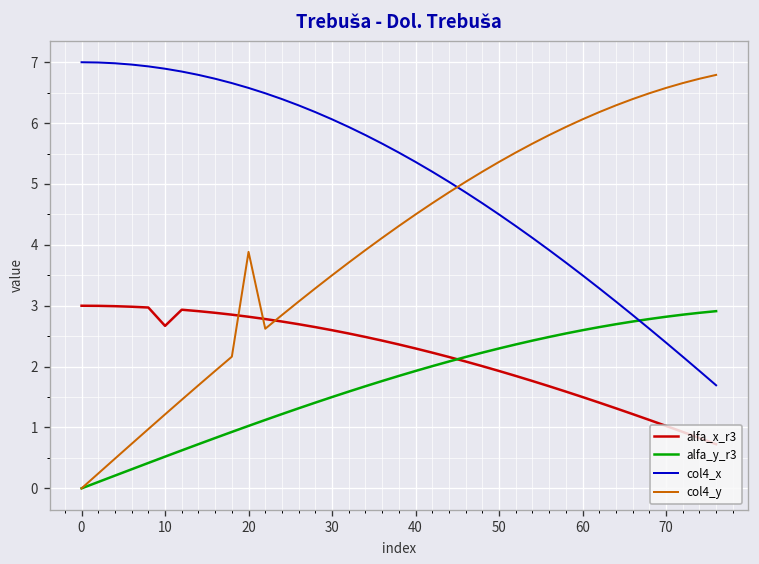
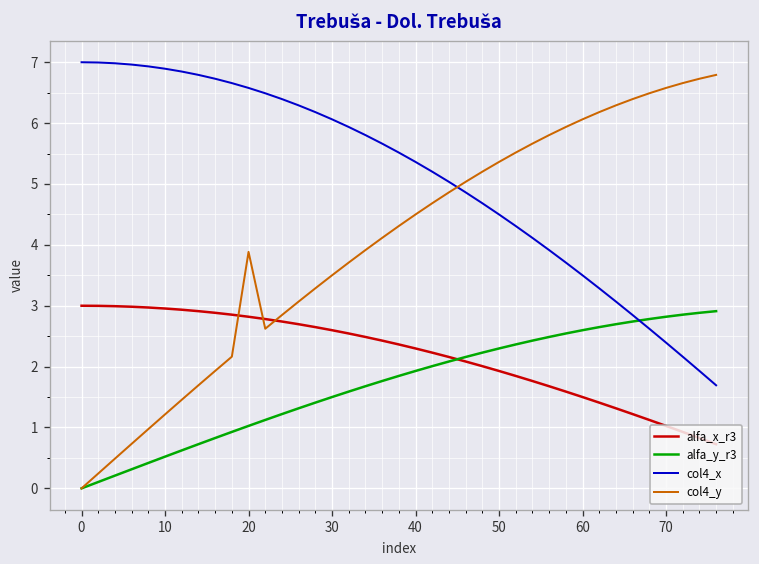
  {
    "alfa_x_r3": {
      "0": 3.0,
-     "10": 2.7,
+     "10": 3.0,
      "20": 2.8,
      "30": 2.6,
      "40": 2.3,
      "50": 1.9,
      "60": 1.5,
      "70": 1.0
    },
    "alfa_y_r3": {
      "10": 0.5,
      "20": 1.0,
      "30": 1.5,
      "40": 1.9,
      "50": 2.3,
      "60": 2.6,
      "70": 2.8
    },
    "col4_x": {
      "0": 7.0,
      "10": 6.9,
      "20": 6.6,
      "30": 6.1,
      "40": 5.4,
      "50": 4.5,
      "60": 3.5,
      "70": 2.4
    },
    "col4_y": {
      "10": 1.2,
      "20": 3.9,
      "30": 3.5,
      "40": 4.5,
      "50": 5.4,
      "60": 6.1,
      "70": 6.6
    }
  }
